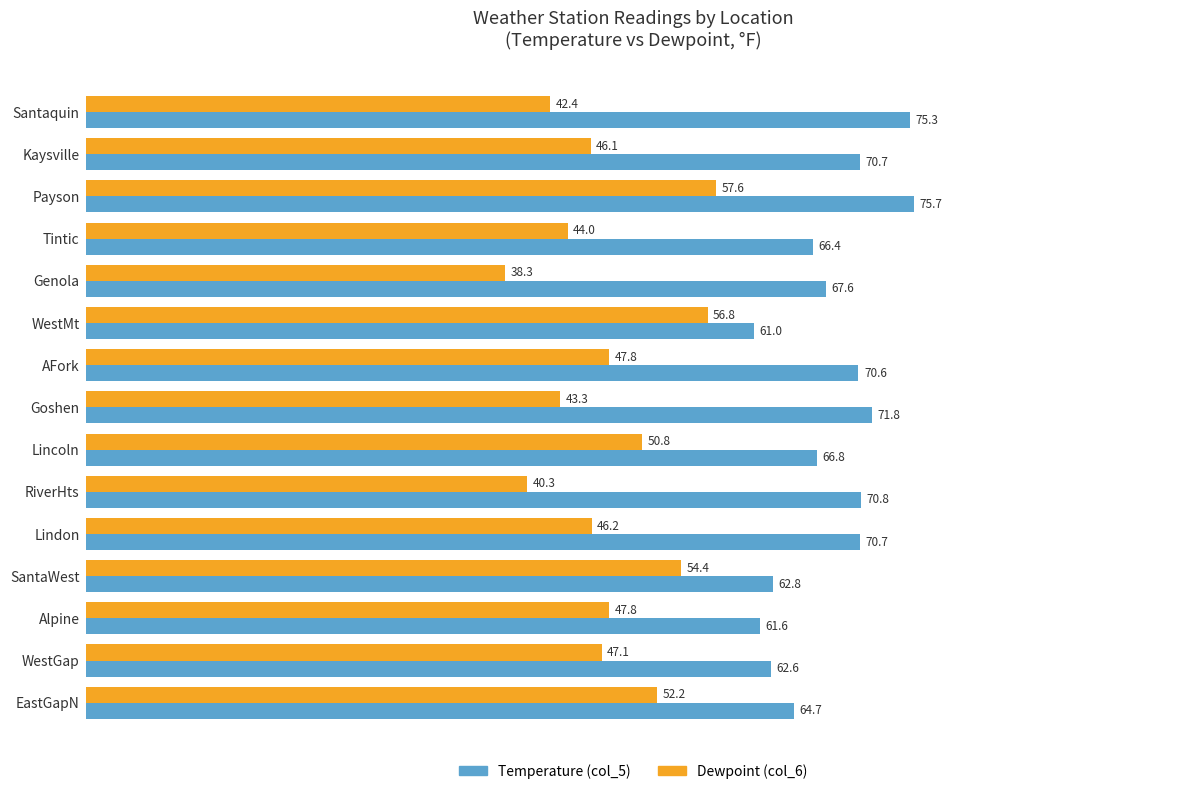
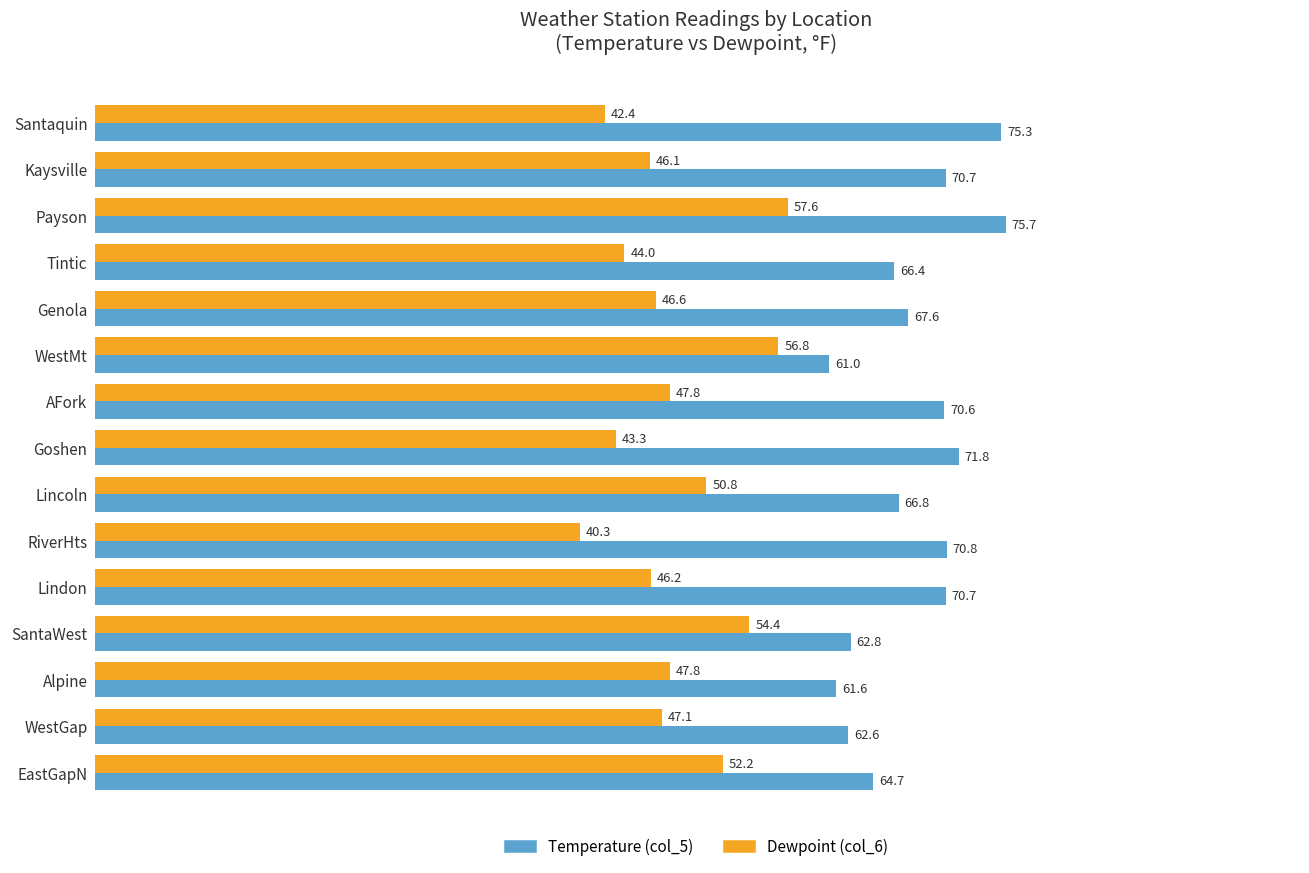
  {
    "Temperature (col_5)": {
      "Santaquin": 75.3,
      "Kaysville": 70.7,
      "Payson": 75.7,
      "Tintic": 66.4,
      "Genola": 67.6,
      "WestMt": 61.0,
      "AFork": 70.6,
      "Goshen": 71.8,
      "Lincoln": 66.8,
      "RiverHts": 70.8,
      "Lindon": 70.7,
      "SantaWest": 62.8,
      "Alpine": 61.6,
      "WestGap": 62.6,
      "EastGapN": 64.7
    },
    "Dewpoint (col_6)": {
      "Santaquin": 42.4,
      "Kaysville": 46.1,
      "Payson": 57.6,
      "Tintic": 44.0,
-     "Genola": 38.3,
+     "Genola": 46.6,
      "WestMt": 56.8,
      "AFork": 47.8,
      "Goshen": 43.3,
      "Lincoln": 50.8,
      "RiverHts": 40.3,
      "Lindon": 46.2,
      "SantaWest": 54.4,
      "Alpine": 47.8,
      "WestGap": 47.1,
      "EastGapN": 52.2
    }
  }
